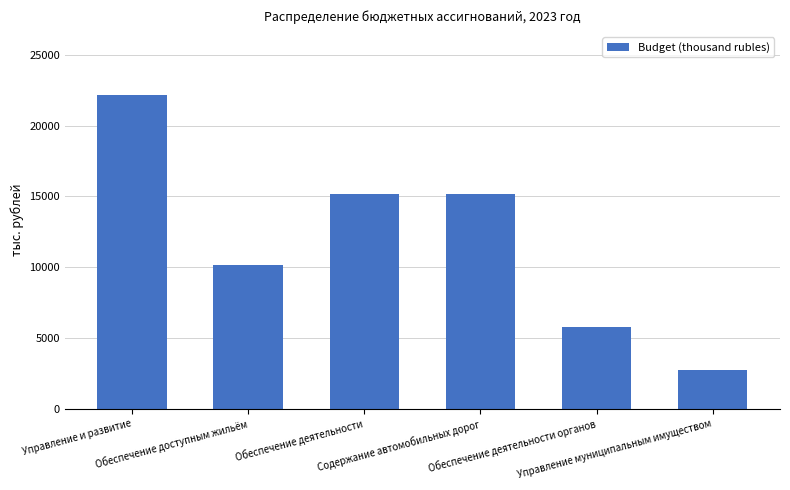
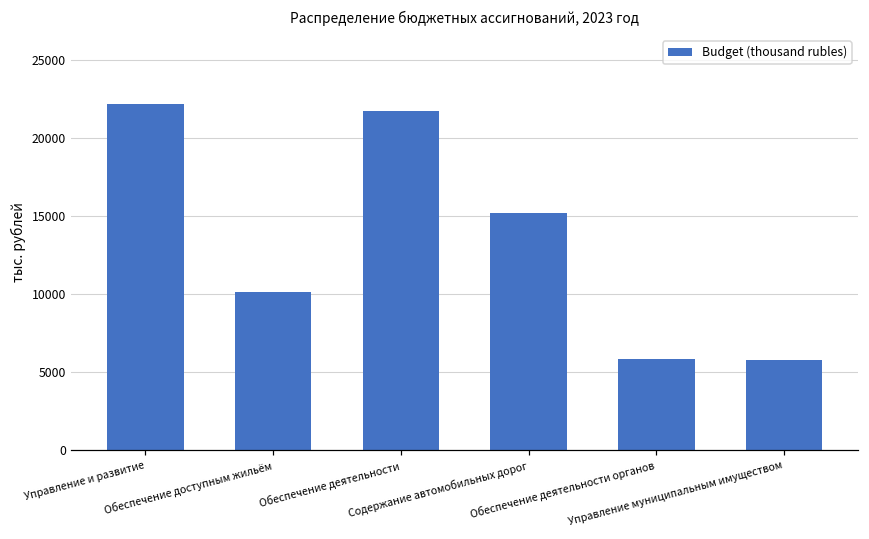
  {
    "Управление и развитие": 22200,
    "Обеспечение доступным жильём": 10100,
-   "Обеспечение деятельности": 15100,
+   "Обеспечение деятельности": 21700,
    "Содержание автомобильных дорог": 15200,
    "Обеспечение деятельности органов": 5800,
-   "Управление муниципальным имуществом": 2800
+   "Управление муниципальным имуществом": 5700
  }
